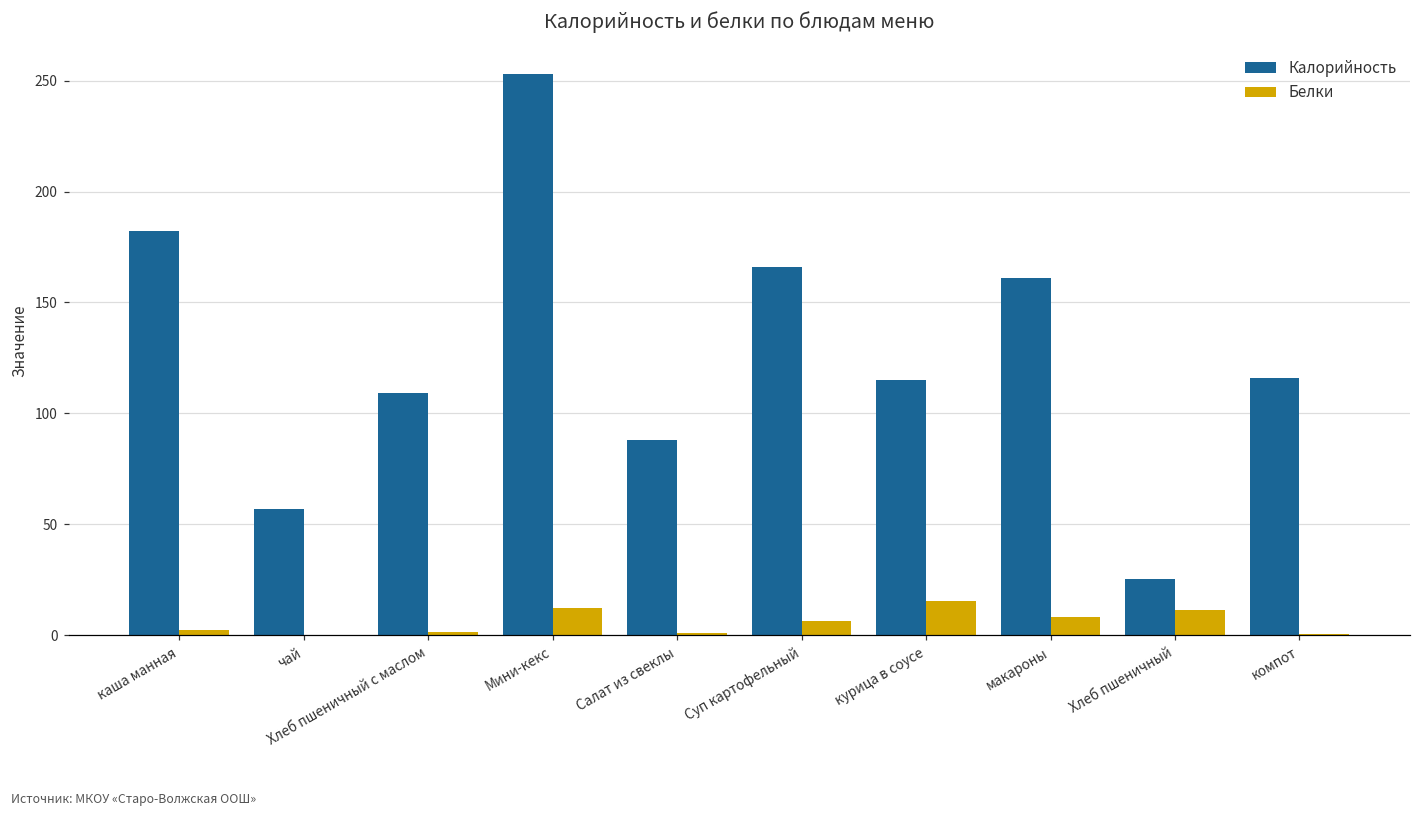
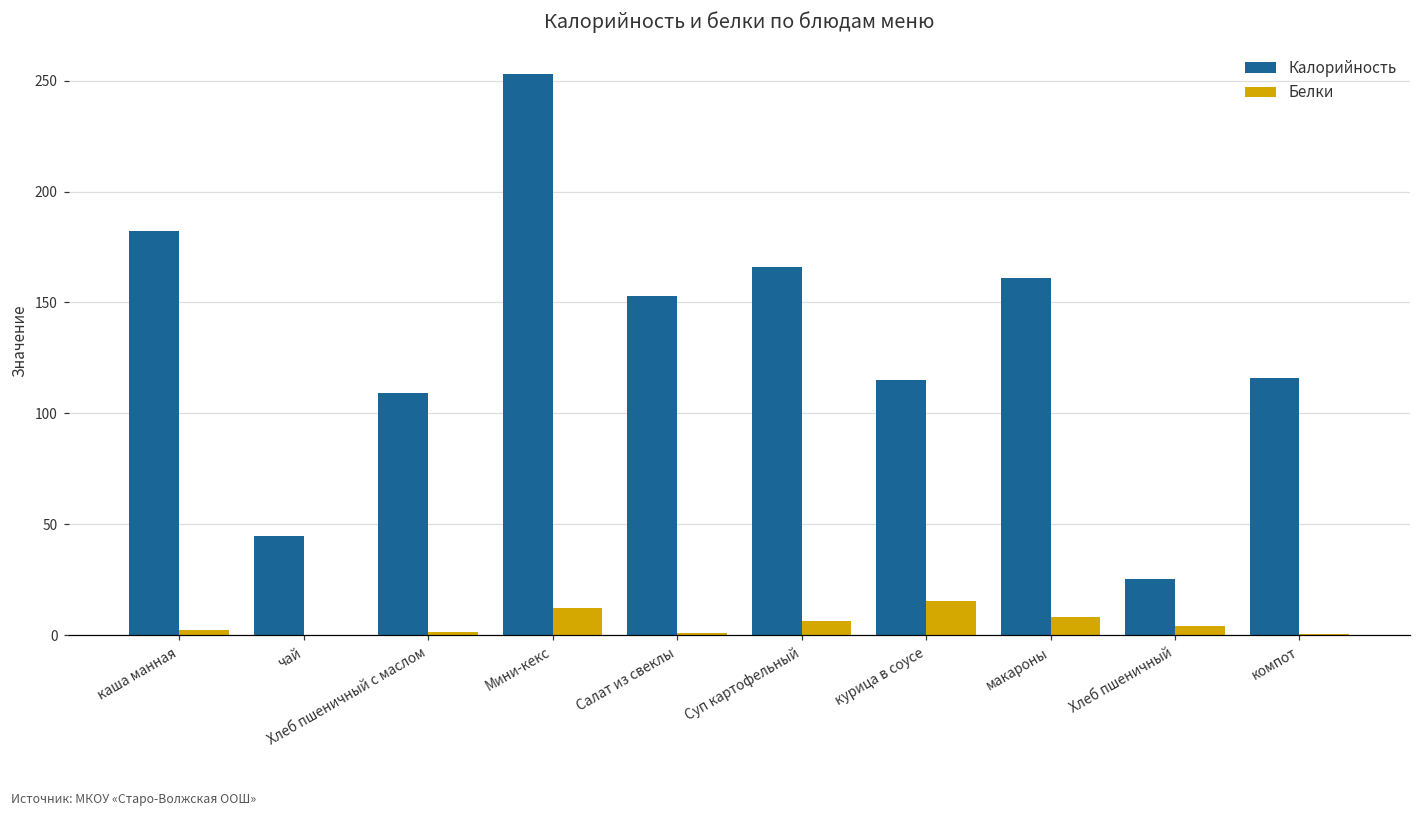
  {
    "Калорийность": {
      "каша манная": 182,
-     "чай": 57,
+     "чай": 44,
      "Хлеб пшеничный с маслом": 109,
      "Мини-кекс": 253,
-     "Салат из свеклы": 88,
+     "Салат из свеклы": 153,
      "Суп картофельный": 166,
      "курица в соусе": 115,
      "макароны": 161,
      "Хлеб пшеничный": 25,
      "компот": 116
    },
    "Белки": {
      "каша манная": 3,
      "Хлеб пшеничный с маслом": 2,
      "Мини-кекс": 12,
      "Суп картофельный": 6,
      "курица в соусе": 15,
      "макароны": 8,
-     "Хлеб пшеничный": 12
+     "Хлеб пшеничный": 4
    }
  }
